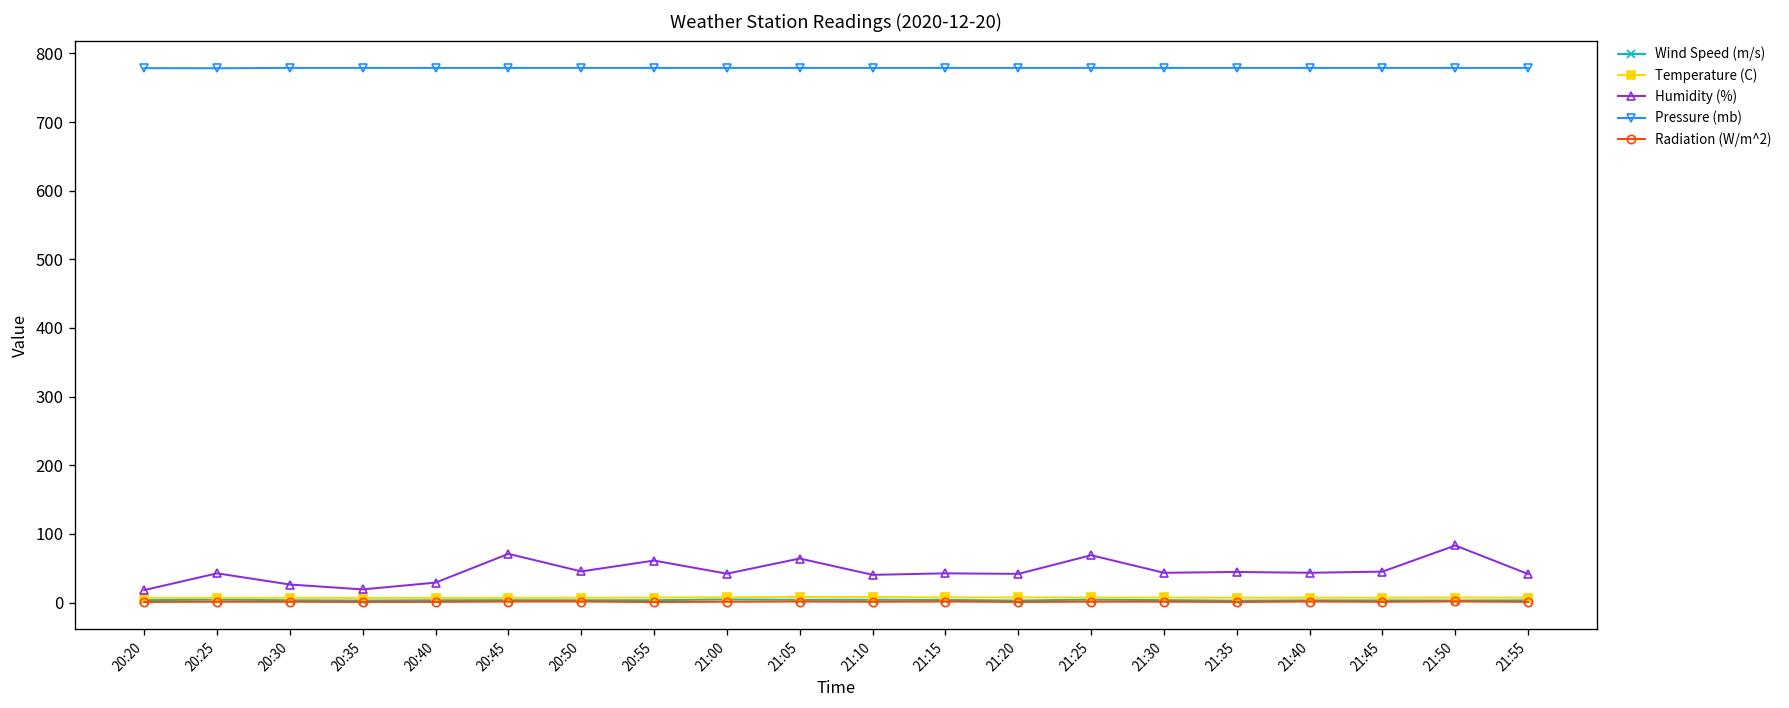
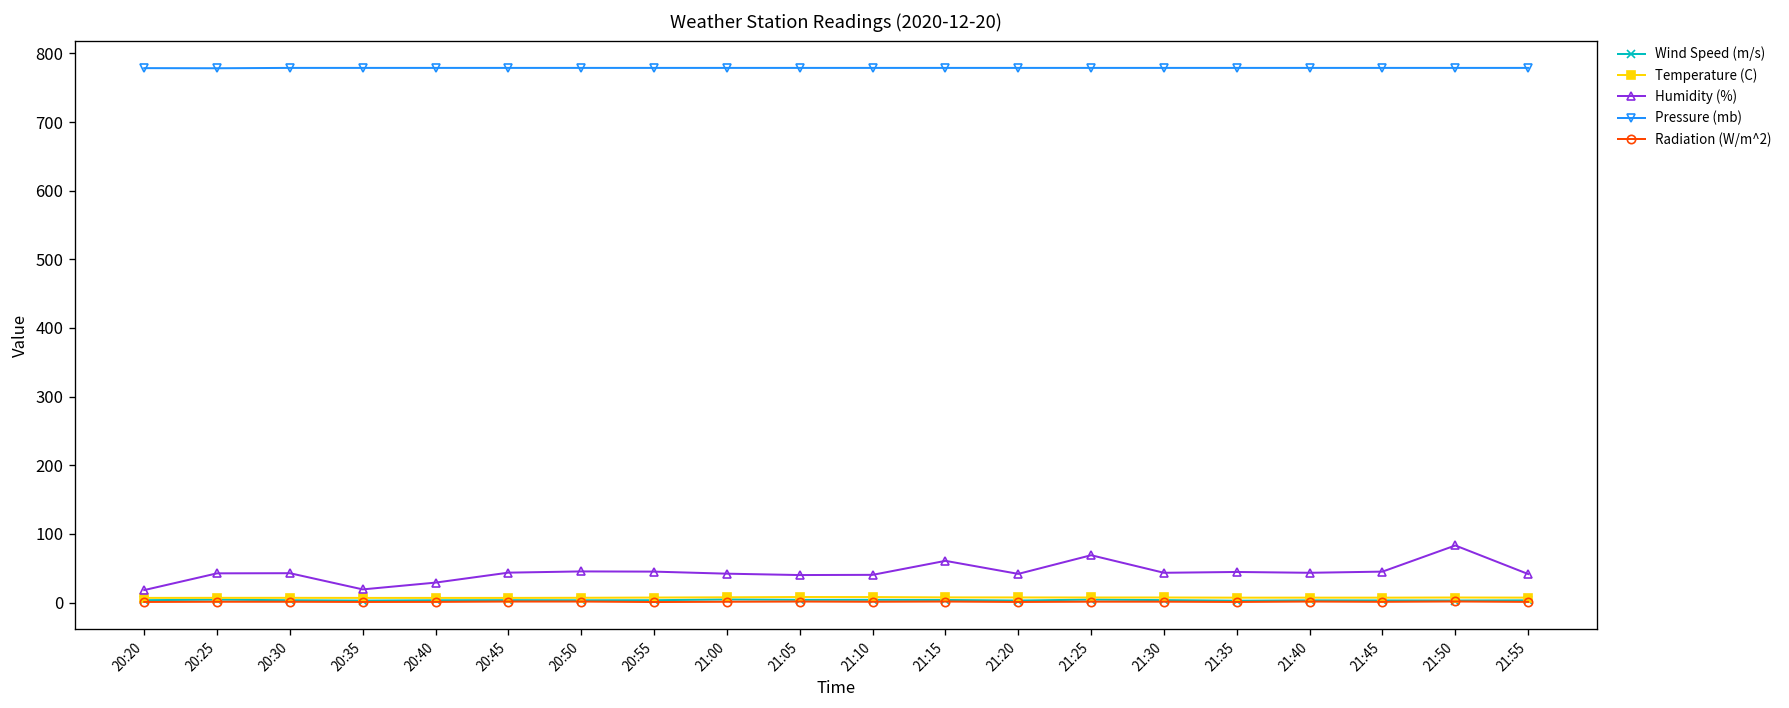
  {
    "Humidity (%)": {
      "20:20": 20,
      "20:25": 40,
-     "20:30": 30,
+     "20:30": 40,
      "20:35": 20,
      "20:40": 30,
-     "20:45": 70,
+     "20:45": 40,
      "20:50": 50,
-     "20:55": 60,
+     "20:55": 50,
      "21:00": 40,
-     "21:05": 60,
+     "21:05": 40,
      "21:10": 40,
-     "21:15": 40,
+     "21:15": 60,
      "21:20": 40,
      "21:25": 70,
      "21:30": 40,
      "21:35": 40,
      "21:40": 40,
      "21:45": 50,
      "21:50": 80,
      "21:55": 40
    },
    "Pressure (mb)": {
      "20:20": 780,
      "20:25": 780,
      "20:30": 780,
      "20:35": 780,
      "20:40": 780,
      "20:45": 780,
      "20:50": 780,
      "20:55": 780,
      "21:00": 780,
      "21:05": 780,
      "21:10": 780,
      "21:15": 780,
      "21:20": 780,
      "21:25": 780,
      "21:30": 780,
      "21:35": 780,
      "21:40": 780,
      "21:45": 780,
      "21:50": 780,
      "21:55": 780
    }
  }
